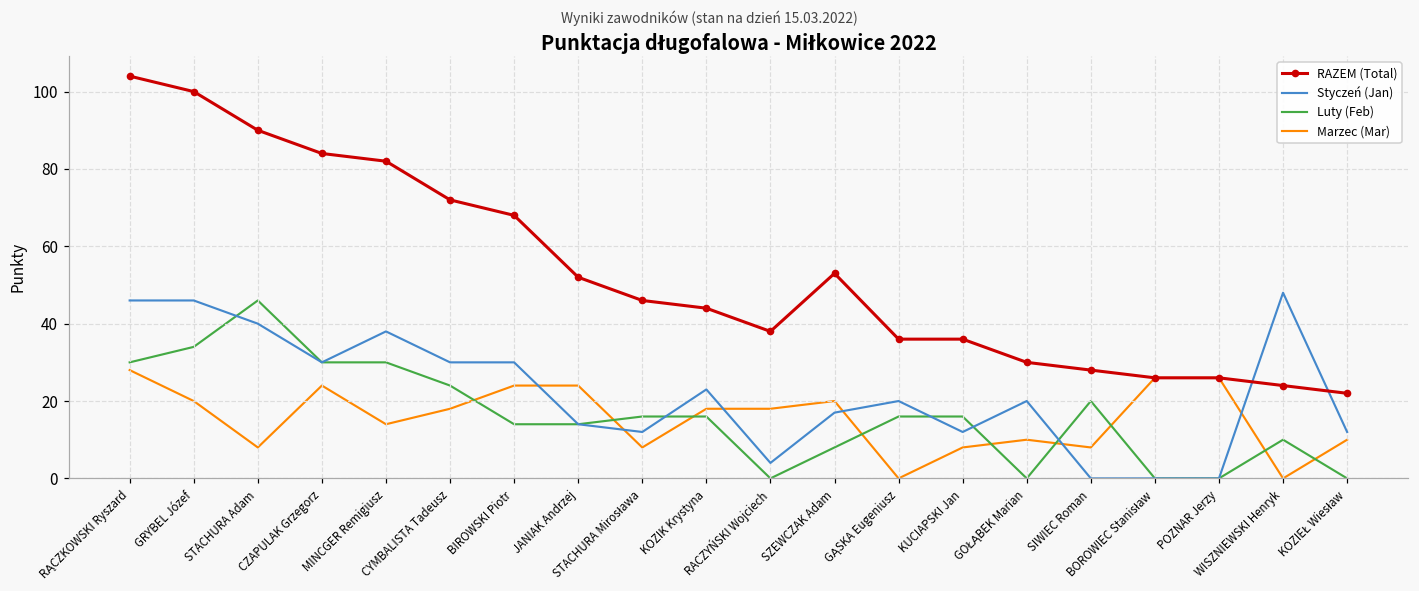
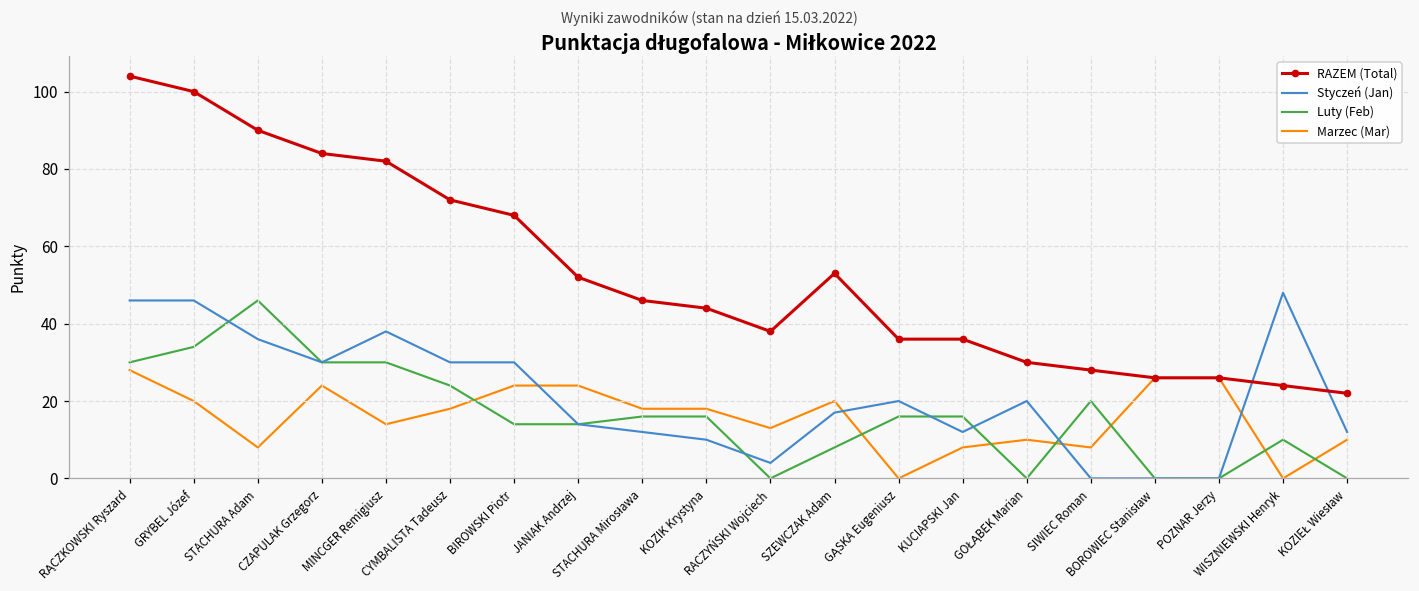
  {
    "RAZEM (Total)": {
      "RĄCZKOWSKI Ryszard": 104,
      "GRYBEL Józef": 100,
      "STACHURA Adam": 90,
      "CZAPULAK Grzegorz": 84,
      "MINCGER Remigiusz": 82,
      "CYMBALISTA Tadeusz": 72,
      "BIROWSKI Piotr": 68,
      "JANIAK Andrzej": 52,
      "STACHURA Mirosława": 46,
      "KOZIK Krystyna": 44,
      "RACZYŃSKI Wojciech": 38,
      "SZEWCZAK Adam": 53,
      "GĄSKA Eugeniusz": 36,
      "KUCIAPSKI Jan": 36,
      "GOŁĄBEK Marian": 30,
      "SIWIEC Roman": 28,
      "WISZNIEWSKI Henryk": 24,
      "KOZIEŁ Wiesław": 22
    },
    "Styczeń (Jan)": {
      "RĄCZKOWSKI Ryszard": 46,
      "GRYBEL Józef": 46,
-     "STACHURA Adam": 40,
+     "STACHURA Adam": 36,
      "MINCGER Remigiusz": 38,
      "CYMBALISTA Tadeusz": 30,
      "BIROWSKI Piotr": 30,
      "STACHURA Mirosława": 12,
-     "KOZIK Krystyna": 23,
+     "KOZIK Krystyna": 10,
      "RACZYŃSKI Wojciech": 4,
      "SZEWCZAK Adam": 17,
      "GĄSKA Eugeniusz": 20,
      "KUCIAPSKI Jan": 12,
      "GOŁĄBEK Marian": 20,
      "SIWIEC Roman": 0,
      "WISZNIEWSKI Henryk": 48,
      "KOZIEŁ Wiesław": 12
    },
    "Luty (Feb)": {
      "RĄCZKOWSKI Ryszard": 30,
      "GRYBEL Józef": 34,
      "STACHURA Adam": 46,
      "MINCGER Remigiusz": 30,
      "CYMBALISTA Tadeusz": 24,
      "BIROWSKI Piotr": 14,
      "STACHURA Mirosława": 16,
      "KOZIK Krystyna": 16,
      "RACZYŃSKI Wojciech": 0,
      "SZEWCZAK Adam": 8,
      "GĄSKA Eugeniusz": 16,
      "KUCIAPSKI Jan": 16,
      "GOŁĄBEK Marian": 0,
      "SIWIEC Roman": 20,
      "WISZNIEWSKI Henryk": 10,
      "KOZIEŁ Wiesław": 0
    },
    "Marzec (Mar)": {
      "RĄCZKOWSKI Ryszard": 28,
      "GRYBEL Józef": 20,
      "STACHURA Adam": 8,
      "CZAPULAK Grzegorz": 24,
      "MINCGER Remigiusz": 14,
      "CYMBALISTA Tadeusz": 18,
      "BIROWSKI Piotr": 24,
      "JANIAK Andrzej": 24,
-     "STACHURA Mirosława": 8,
+     "STACHURA Mirosława": 18,
      "KOZIK Krystyna": 18,
-     "RACZYŃSKI Wojciech": 18,
+     "RACZYŃSKI Wojciech": 13,
      "SZEWCZAK Adam": 20,
      "GĄSKA Eugeniusz": 0,
      "KUCIAPSKI Jan": 8,
      "GOŁĄBEK Marian": 10,
      "SIWIEC Roman": 8,
      "WISZNIEWSKI Henryk": 0,
      "KOZIEŁ Wiesław": 10
    }
  }
